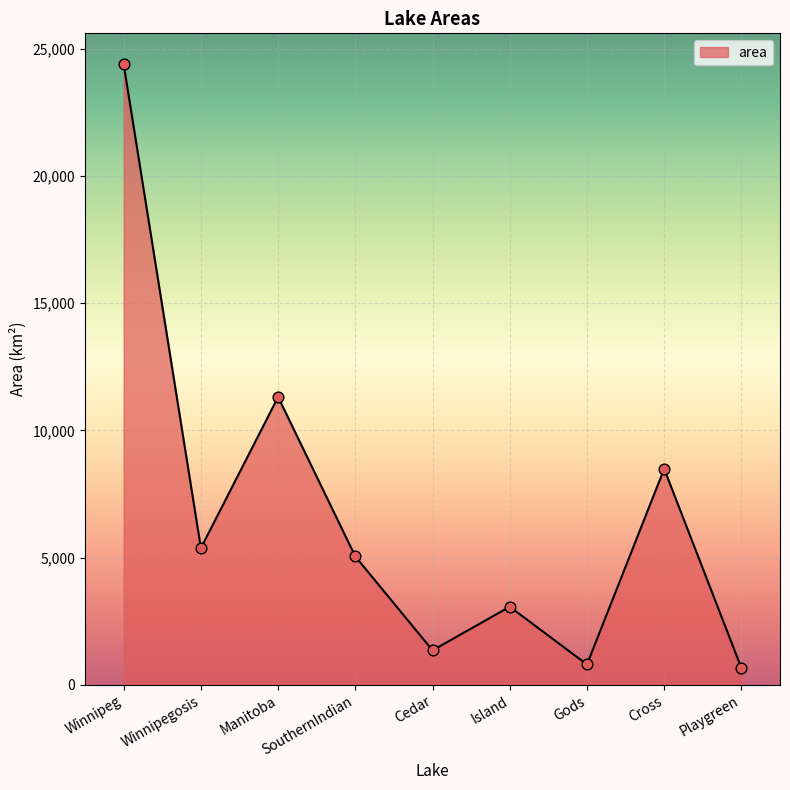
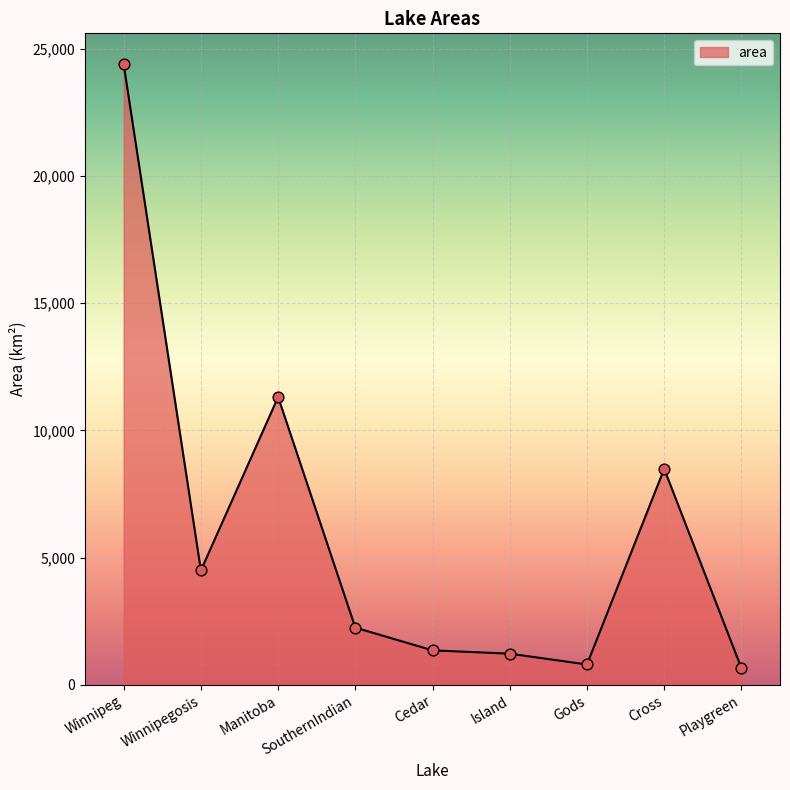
  {
    "Winnipeg": "24,400",
-   "Winnipegosis": "5,400",
+   "Winnipegosis": "4,500",
    "Manitoba": "11,300",
-   "SouthernIndian": "5,000",
+   "SouthernIndian": "2,200",
    "Cedar": "1,400",
-   "Island": "3,100",
+   "Island": "1,200",
    "Gods": "800",
    "Cross": "8,500",
    "Playgreen": "700"
  }
